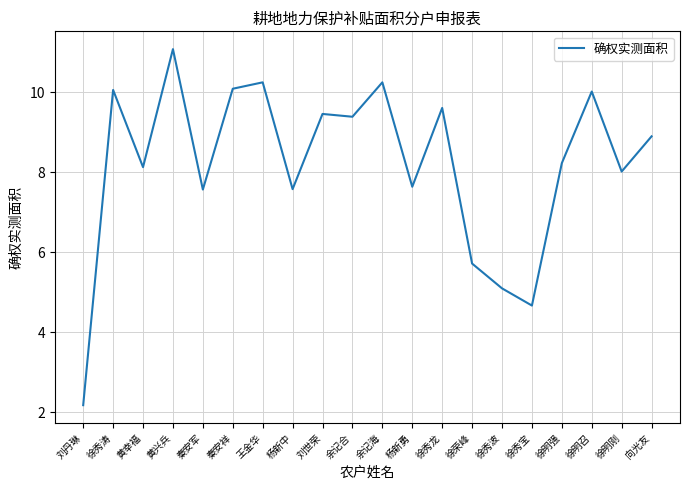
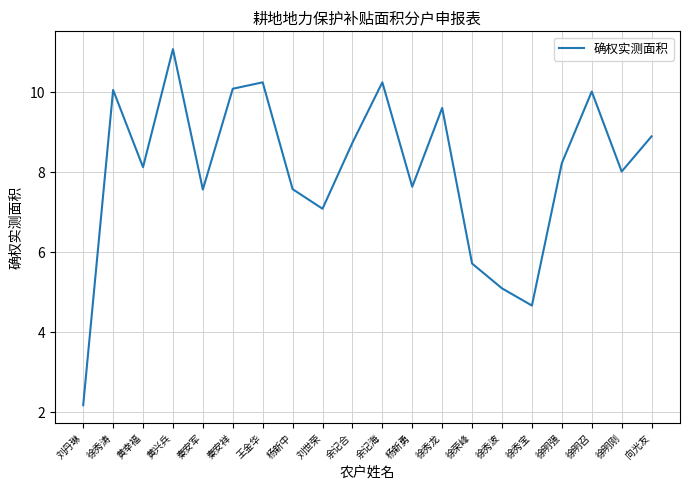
  {
    "刘丹琳": 2.2,
    "徐秀涛": 10.1,
    "黄幸福": 8.1,
    "黄兴兵": 11.1,
    "秦安军": 7.6,
    "秦安祥": 10.1,
    "王金华": 10.3,
    "杨新中": 7.6,
-   "刘世荣": 9.5,
-   "余记合": 9.4,
+   "刘世荣": 7.1,
+   "余记合": 8.7,
    "余记海": 10.3,
    "杨新勇": 7.6,
    "徐秀龙": 9.6,
    "徐荣峰": 5.7,
    "徐秀波": 5.1,
    "徐秀宝": 4.7,
    "徐明强": 8.2,
    "徐明召": 10.0,
    "徐明刚": 8.0,
    "向光友": 8.9
  }
